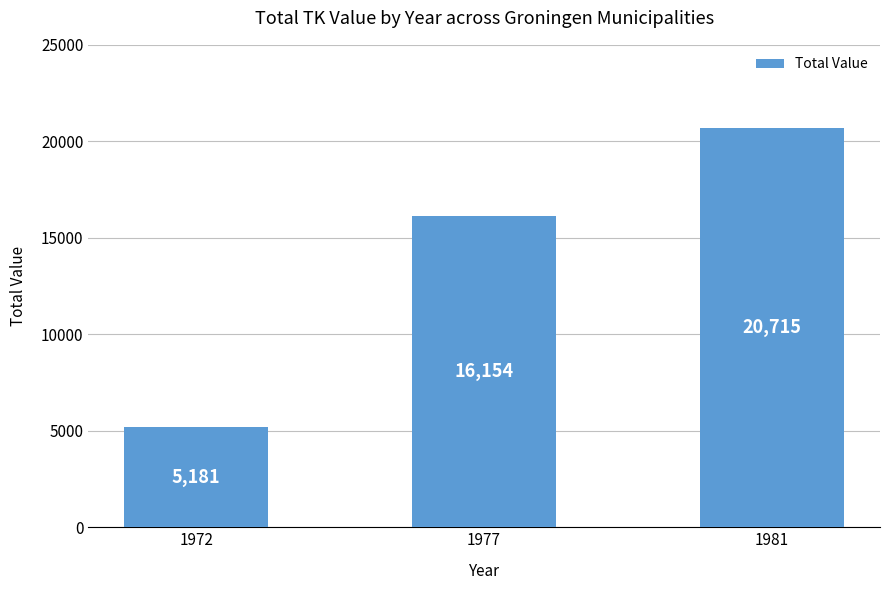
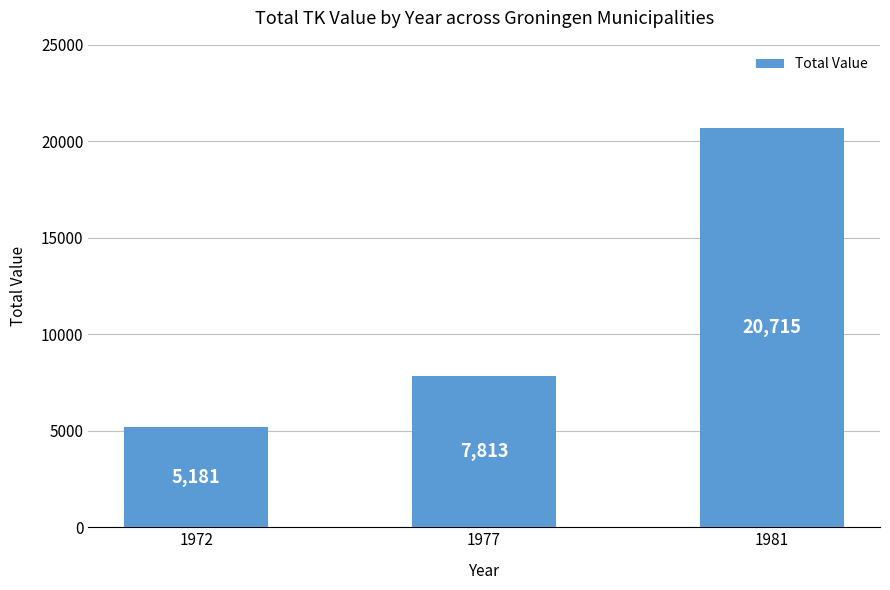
  {
    "1972": "5,181",
-   "1977": "16,154",
+   "1977": "7,813",
    "1981": "20,715"
  }
